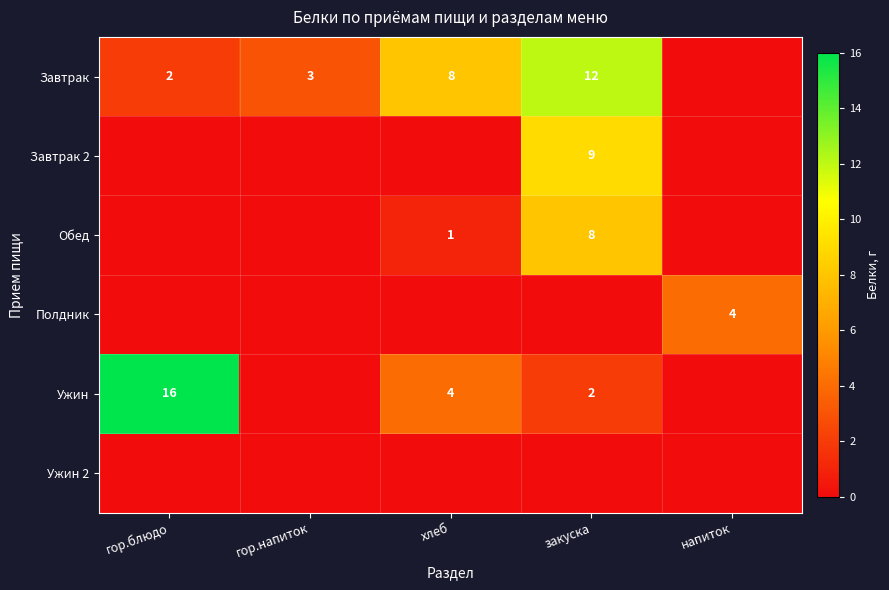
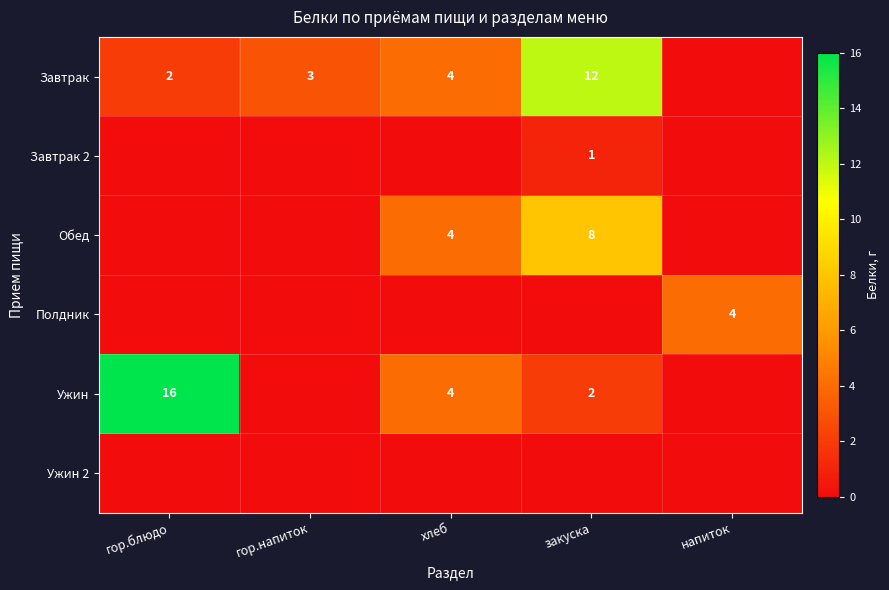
  {
    "Завтрак": {
      "гор.блюдо": 2,
      "гор.напиток": 3,
-     "хлеб": 8,
+     "хлеб": 4,
      "закуска": 12
    },
    "Завтрак 2": {
-     "закуска": 9
+     "закуска": 1
    },
    "Обед": {
-     "хлеб": 1,
+     "хлеб": 4,
      "закуска": 8
    },
    "Полдник": {
      "напиток": 4
    },
    "Ужин": {
      "гор.блюдо": 16,
      "хлеб": 4,
      "закуска": 2
    }
  }
